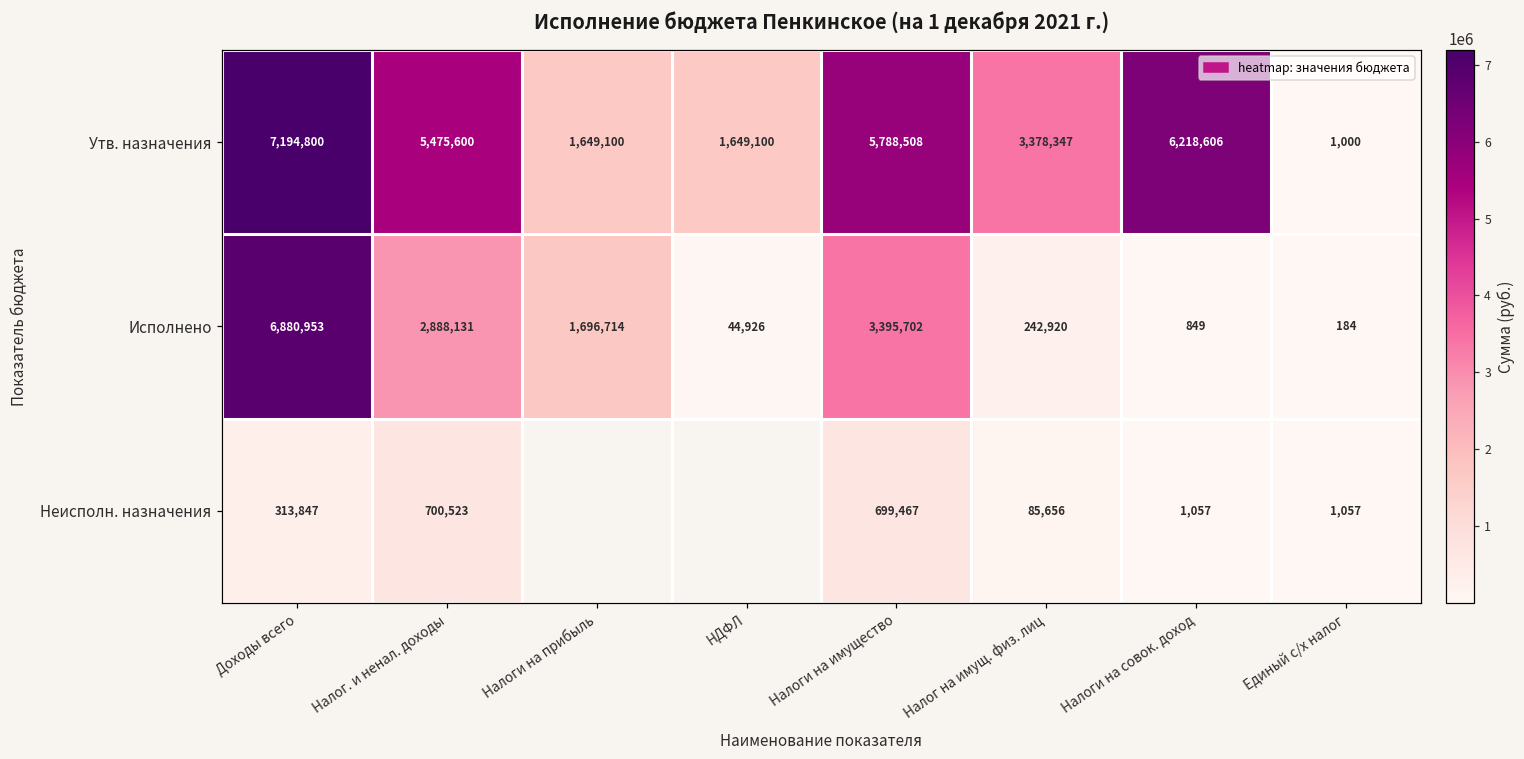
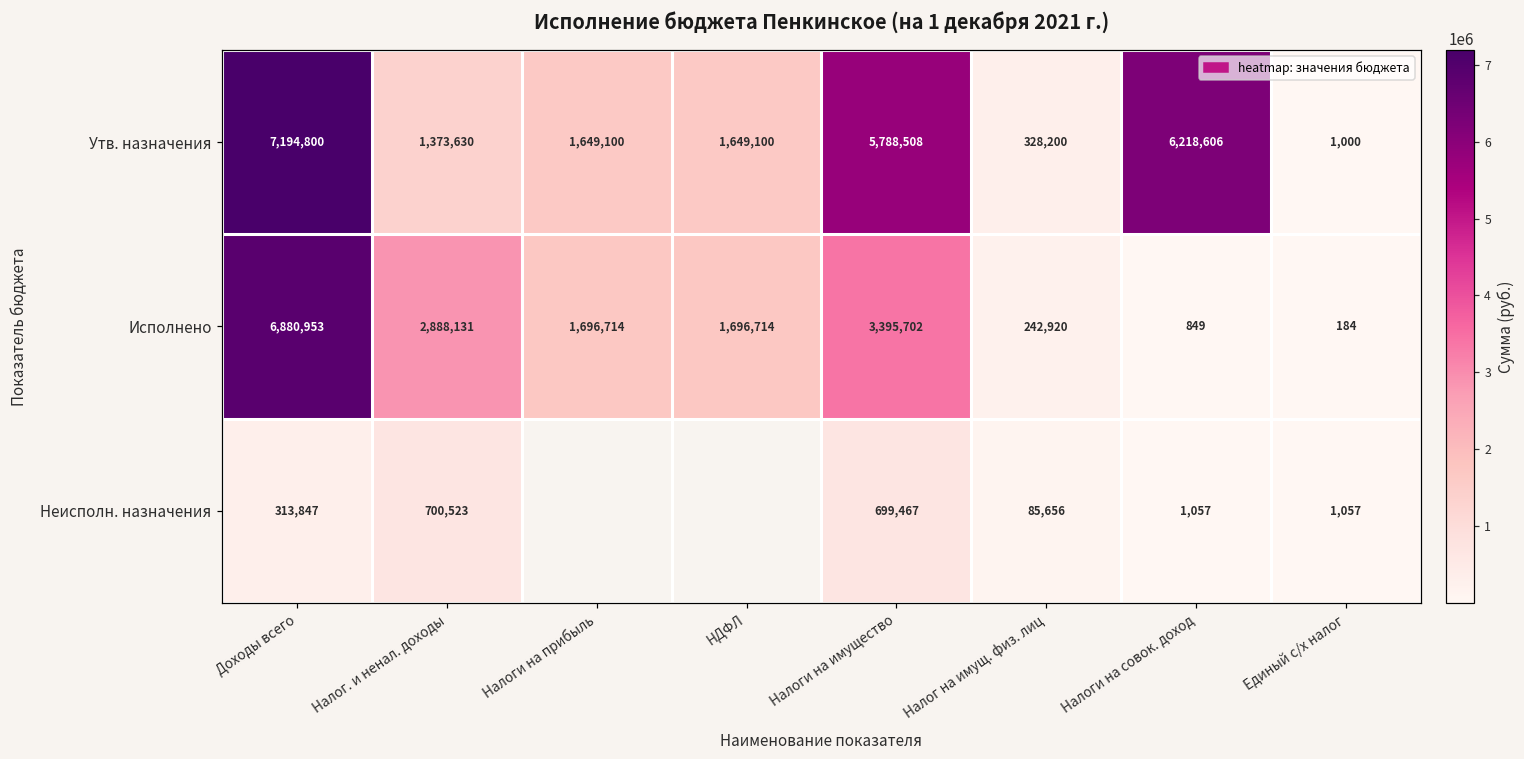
  {
    "Утв. назначения": {
      "Доходы всего": "7,194,800",
-     "Налог. и ненал. доходы": "5,475,600",
+     "Налог. и ненал. доходы": "1,373,630",
      "Налоги на прибыль": "1,649,100",
      "НДФЛ": "1,649,100",
      "Налоги на имущество": "5,788,508",
-     "Налог на имущ. физ. лиц": "3,378,347",
+     "Налог на имущ. физ. лиц": "328,200",
      "Налоги на совок. доход": "6,218,606",
      "Единый с/х налог": "1,000"
    },
    "Исполнено": {
      "Доходы всего": "6,880,953",
      "Налог. и ненал. доходы": "2,888,131",
      "Налоги на прибыль": "1,696,714",
-     "НДФЛ": "44,926",
+     "НДФЛ": "1,696,714",
      "Налоги на имущество": "3,395,702",
      "Налог на имущ. физ. лиц": "242,920",
      "Налоги на совок. доход": "849",
      "Единый с/х налог": "184"
    },
    "Неисполн. назначения": {
      "Доходы всего": "313,847",
      "Налог. и ненал. доходы": "700,523",
      "Налоги на имущество": "699,467",
      "Налог на имущ. физ. лиц": "85,656",
      "Налоги на совок. доход": "1,057",
      "Единый с/х налог": "1,057"
    }
  }
